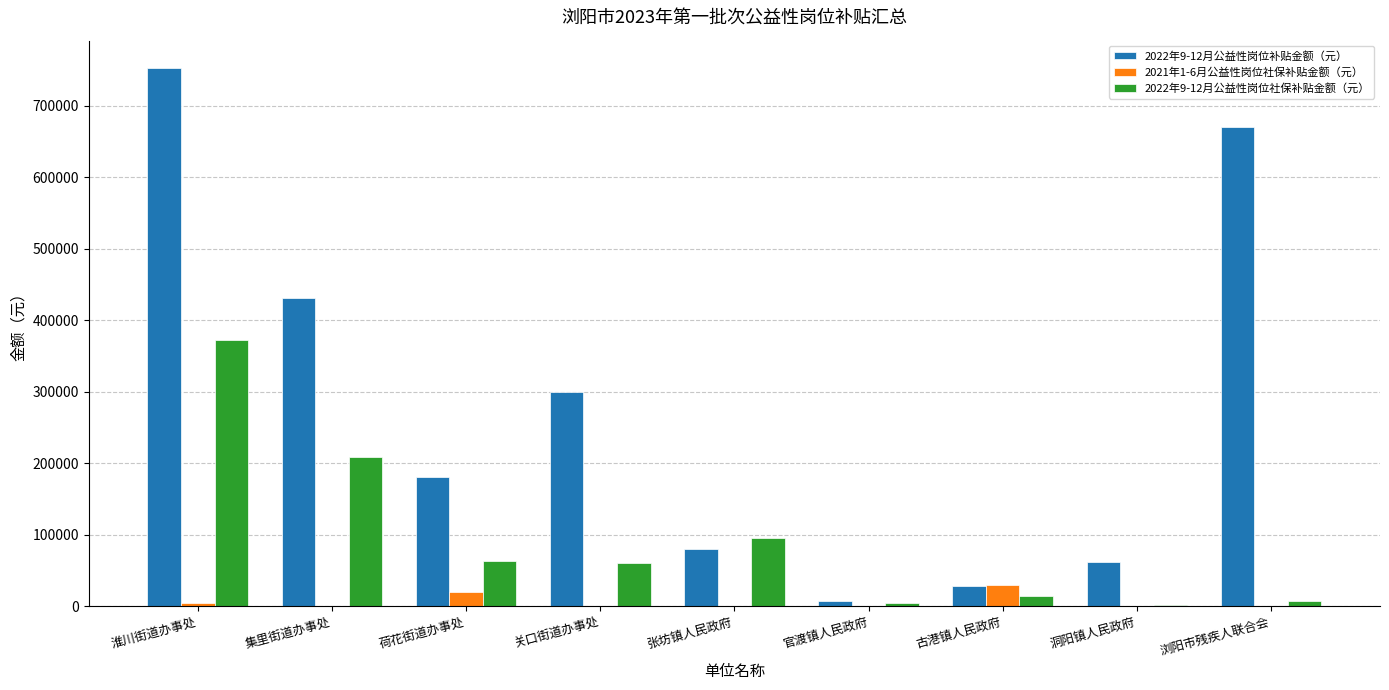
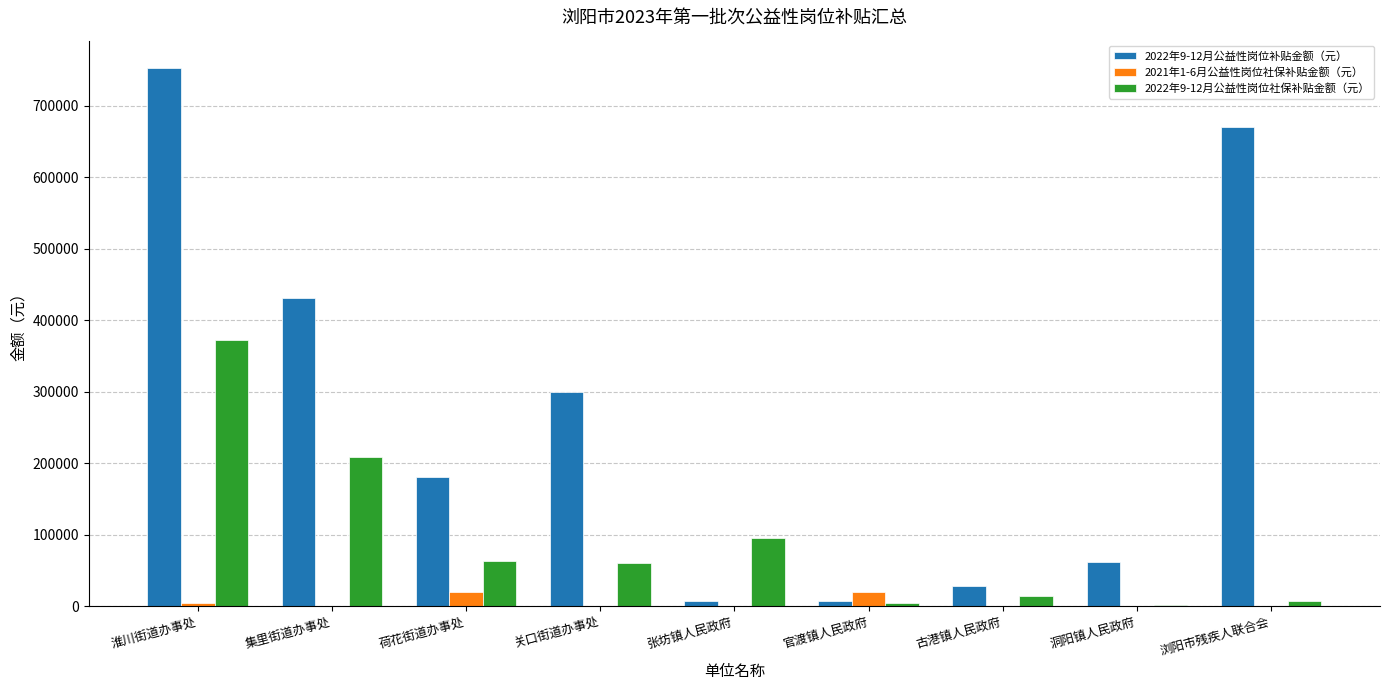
  {
    "2022年9-12月公益性岗位补贴金额（元）": {
      "淮川街道办事处": 750000,
      "集里街道办事处": 430000,
      "荷花街道办事处": 180000,
      "关口街道办事处": 300000,
-     "张坊镇人民政府": 80000,
+     "张坊镇人民政府": 10000,
      "官渡镇人民政府": 10000,
      "古港镇人民政府": 30000,
      "洞阳镇人民政府": 60000,
      "浏阳市残疾人联合会": 670000
    },
    "2021年1-6月公益性岗位社保补贴金额（元）": {
      "淮川街道办事处": 0,
      "集里街道办事处": 0,
      "荷花街道办事处": 20000,
      "关口街道办事处": 0,
      "张坊镇人民政府": 0,
-     "官渡镇人民政府": 0,
-     "古港镇人民政府": 30000,
+     "官渡镇人民政府": 20000,
+     "古港镇人民政府": 0,
      "洞阳镇人民政府": 0,
      "浏阳市残疾人联合会": 0
    },
    "2022年9-12月公益性岗位社保补贴金额（元）": {
      "淮川街道办事处": 370000,
      "集里街道办事处": 210000,
      "荷花街道办事处": 60000,
      "关口街道办事处": 60000,
      "张坊镇人民政府": 100000,
      "官渡镇人民政府": 0,
      "古港镇人民政府": 10000,
      "浏阳市残疾人联合会": 10000
    }
  }
